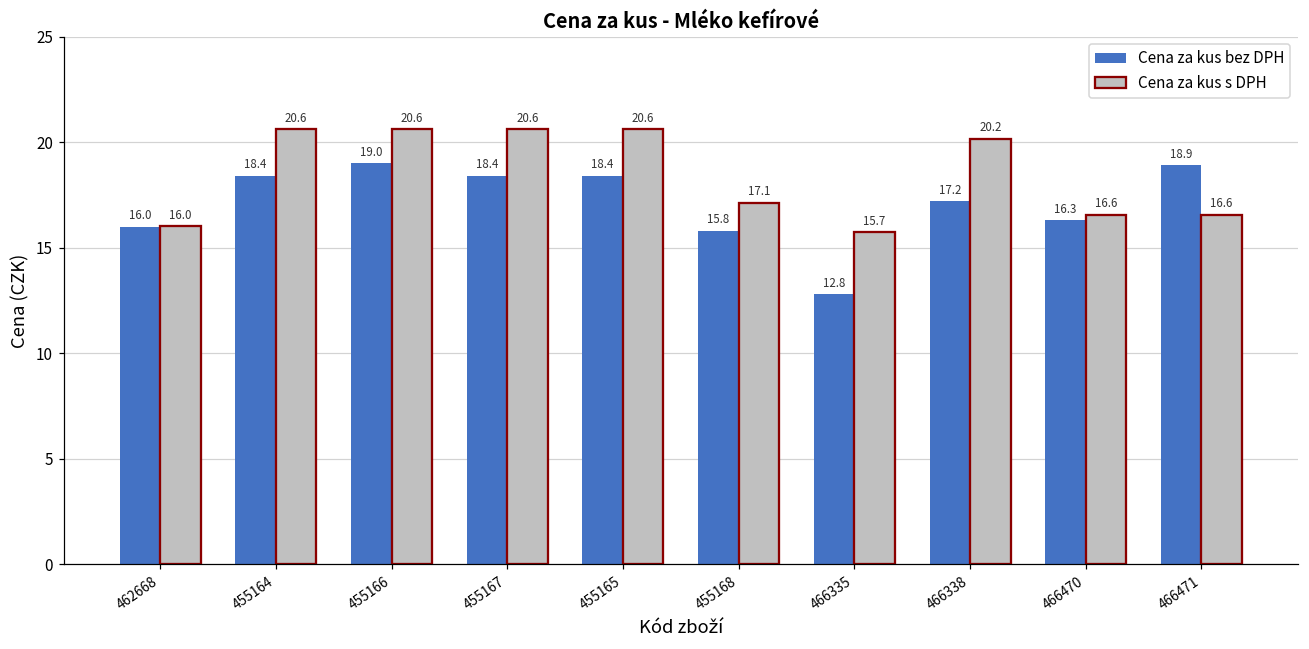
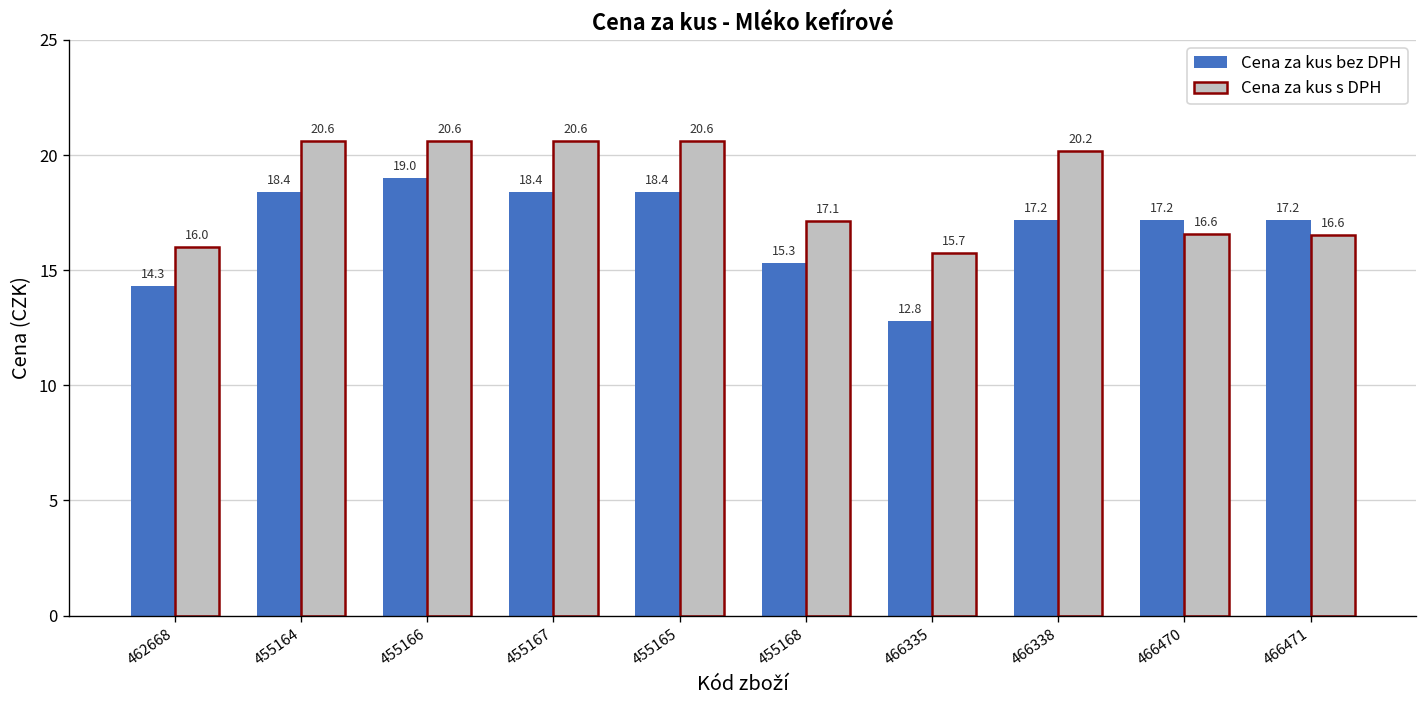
  {
    "Cena za kus bez DPH": {
-     "462668": 16.0,
+     "462668": 14.3,
      "455164": 18.4,
      "455166": 19.0,
      "455167": 18.4,
      "455165": 18.4,
-     "455168": 15.8,
+     "455168": 15.3,
      "466335": 12.8,
      "466338": 17.2,
-     "466470": 16.3,
-     "466471": 18.9
+     "466470": 17.2,
+     "466471": 17.2
    },
    "Cena za kus s DPH": {
      "462668": 16.0,
      "455164": 20.6,
      "455166": 20.6,
      "455167": 20.6,
      "455165": 20.6,
      "455168": 17.1,
      "466335": 15.7,
      "466338": 20.2,
      "466470": 16.6,
      "466471": 16.6
    }
  }
